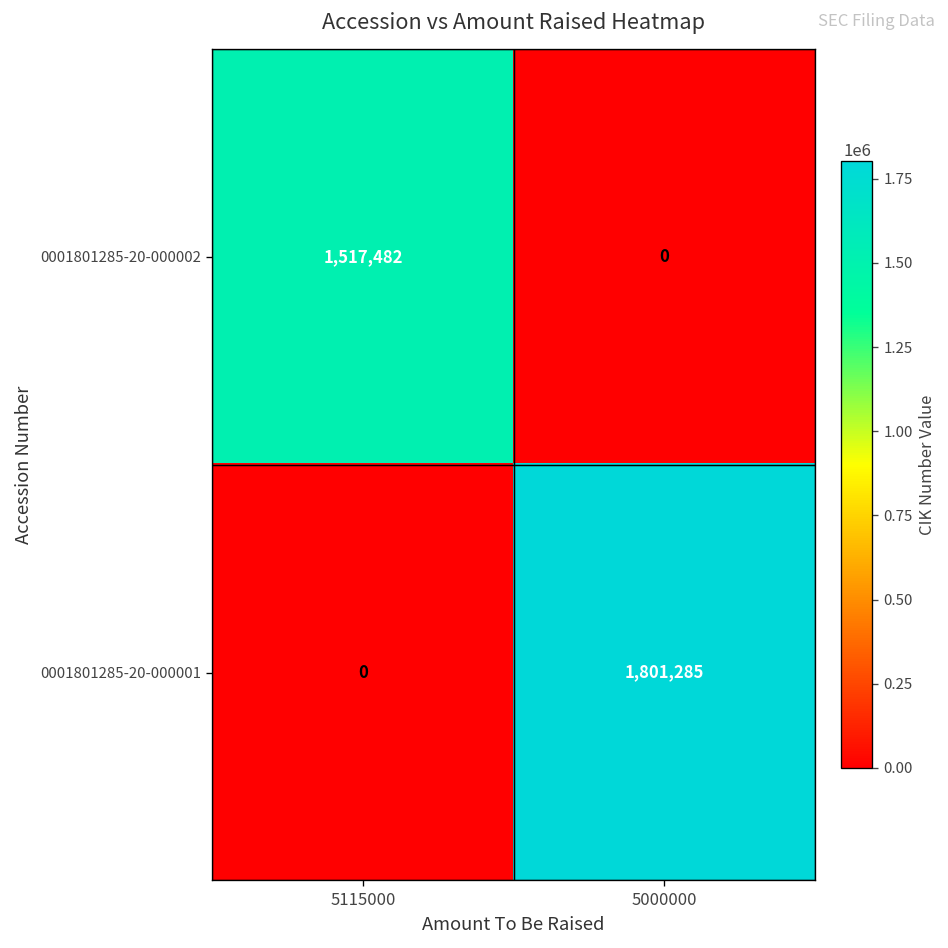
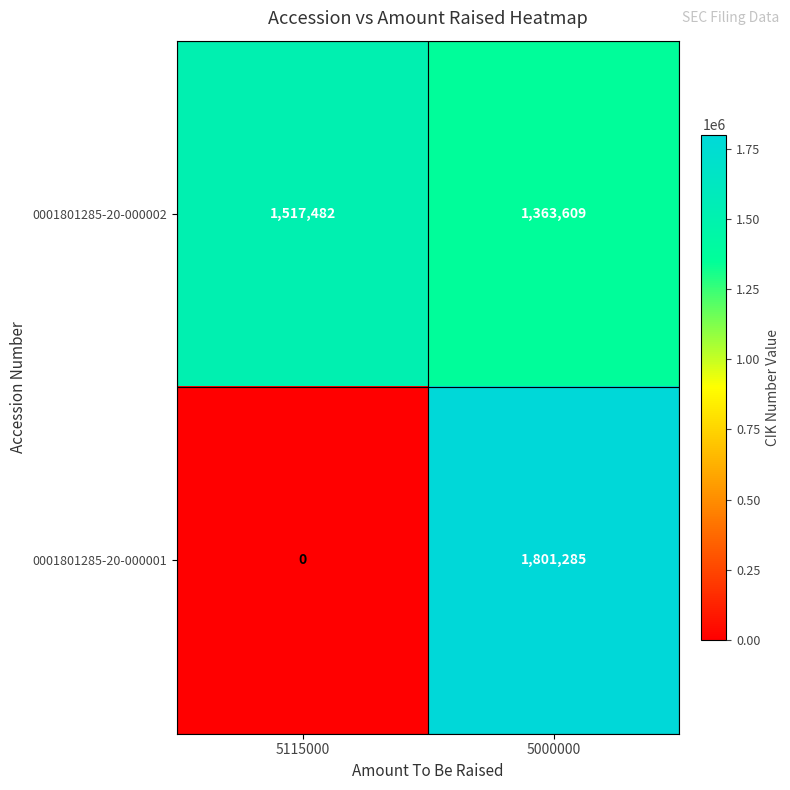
  {
    "0001801285-20-000002": {
      "5115000": "1,517,482",
-     "5000000": "0"
+     "5000000": "1,363,609"
    },
    "0001801285-20-000001": {
      "5115000": "0",
      "5000000": "1,801,285"
    }
  }
